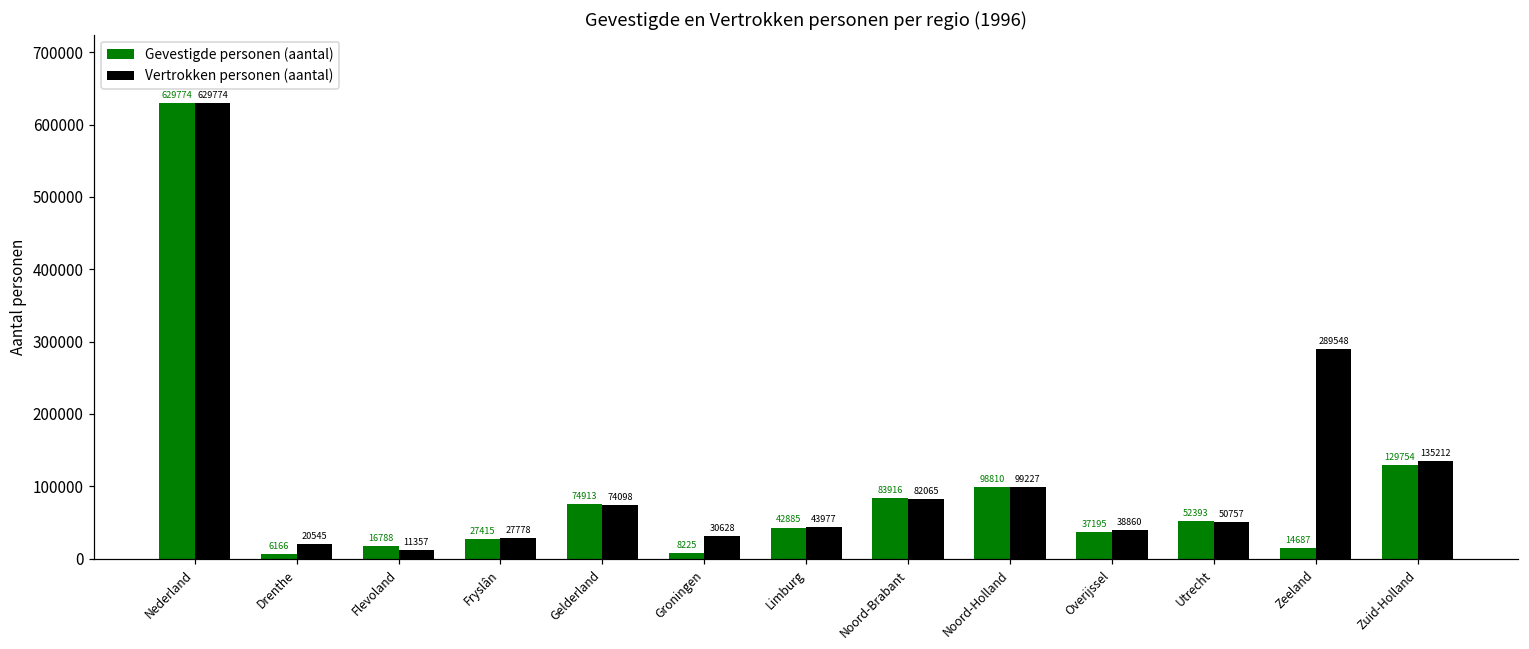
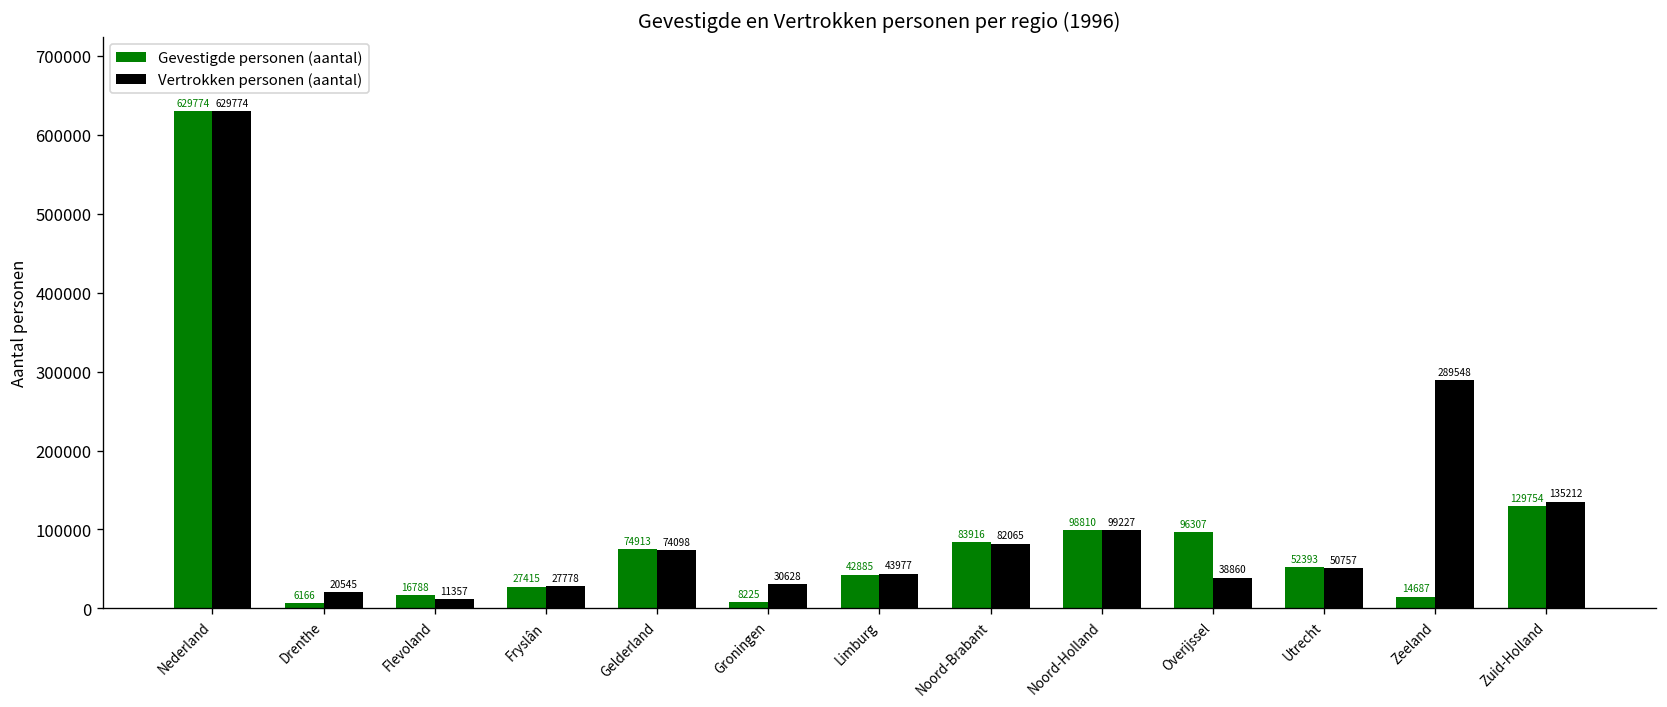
  {
    "Gevestigde personen (aantal)": {
      "Nederland": 629774,
      "Drenthe": 6166,
      "Flevoland": 16788,
      "Fryslân": 27415,
      "Gelderland": 74913,
      "Groningen": 8225,
      "Limburg": 42885,
      "Noord-Brabant": 83916,
      "Noord-Holland": 98810,
-     "Overijssel": 37195,
+     "Overijssel": 96307,
      "Utrecht": 52393,
      "Zeeland": 14687,
      "Zuid-Holland": 129754
    },
    "Vertrokken personen (aantal)": {
      "Nederland": 629774,
      "Drenthe": 20545,
      "Flevoland": 11357,
      "Fryslân": 27778,
      "Gelderland": 74098,
      "Groningen": 30628,
      "Limburg": 43977,
      "Noord-Brabant": 82065,
      "Noord-Holland": 99227,
      "Overijssel": 38860,
      "Utrecht": 50757,
      "Zeeland": 289548,
      "Zuid-Holland": 135212
    }
  }
